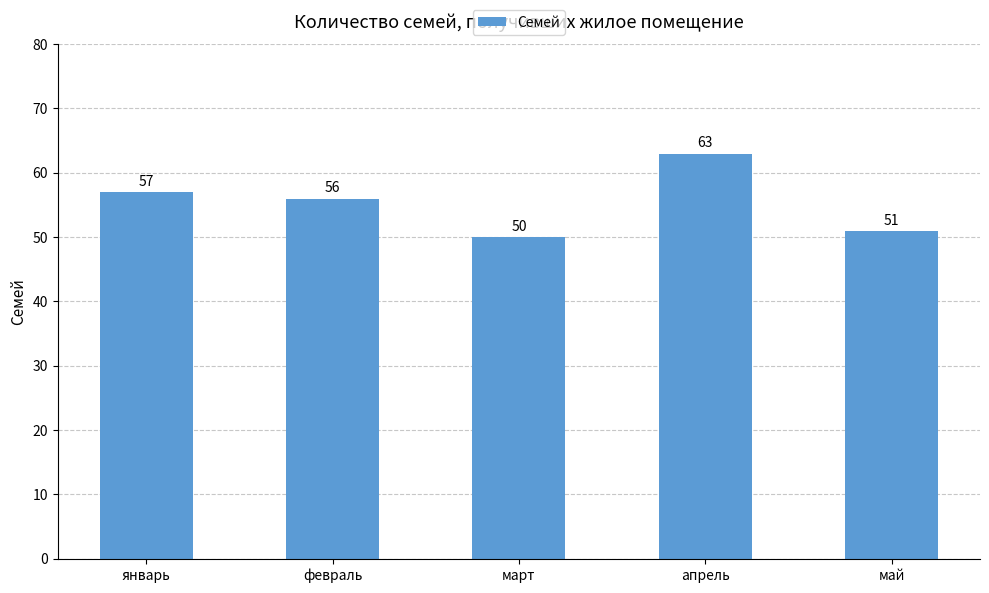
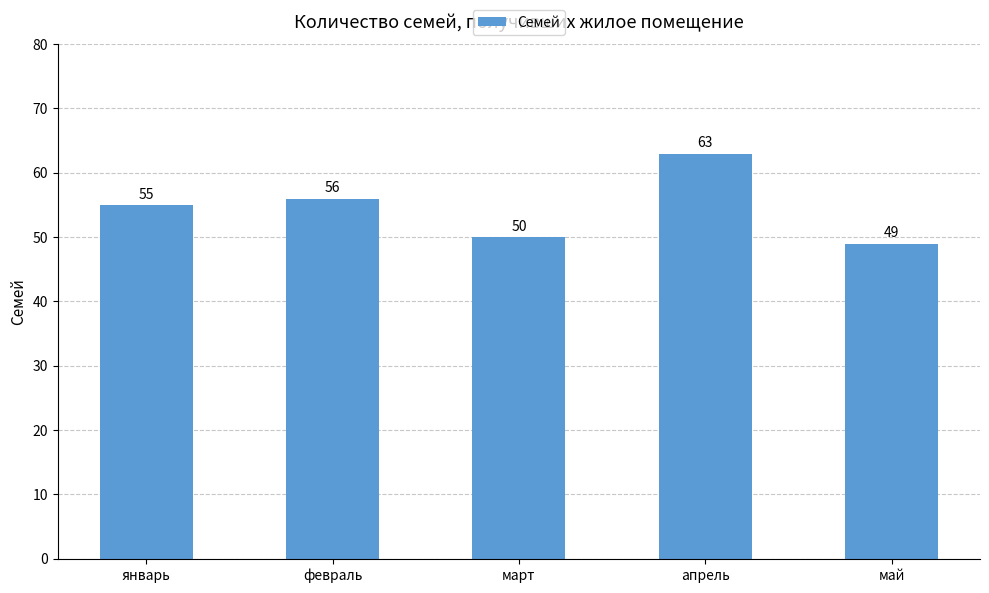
  {
-   "январь": 57,
+   "январь": 55,
    "февраль": 56,
    "март": 50,
    "апрель": 63,
-   "май": 51
+   "май": 49
  }
